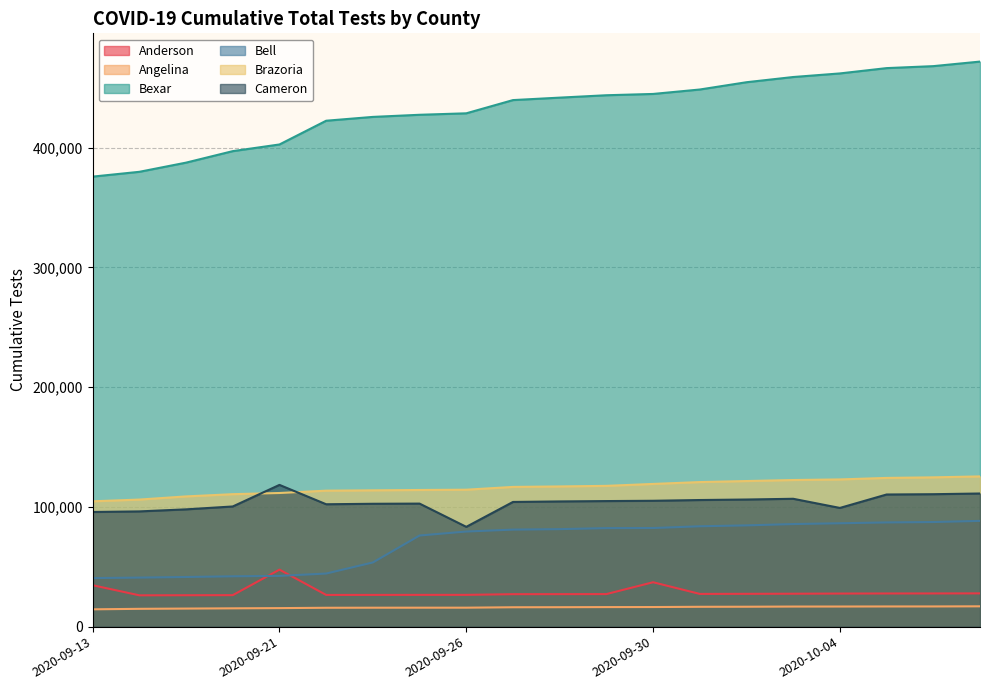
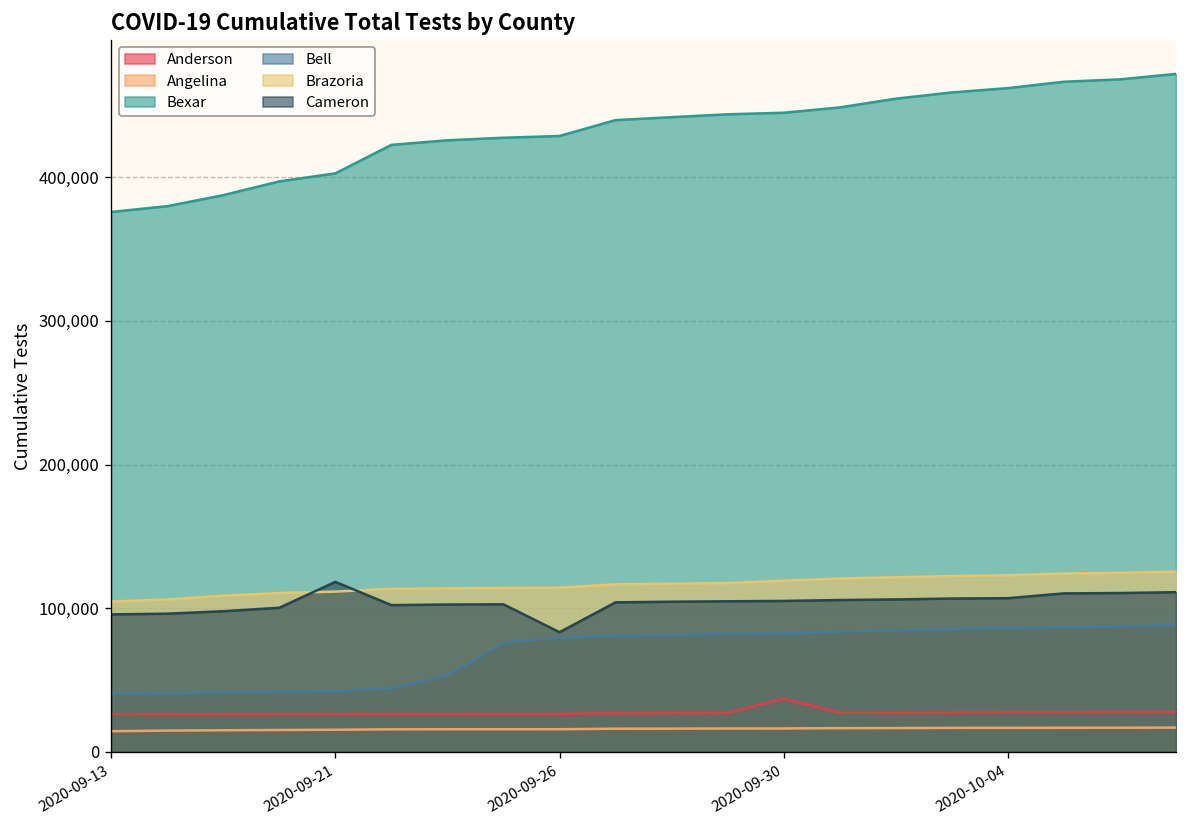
  {
    "Anderson": {
-     "2020-09-13": "35,000",
-     "2020-09-21": "48,000",
+     "2020-09-13": "26,000",
+     "2020-09-21": "26,000",
      "2020-09-26": "27,000",
      "2020-09-30": "37,000",
      "2020-10-04": "28,000"
    },
    "Cameron": {
      "2020-09-13": "96,000",
      "2020-09-21": "118,000",
      "2020-09-26": "83,000",
      "2020-09-30": "105,000",
-     "2020-10-04": "99,000"
+     "2020-10-04": "107,000"
    }
  }
